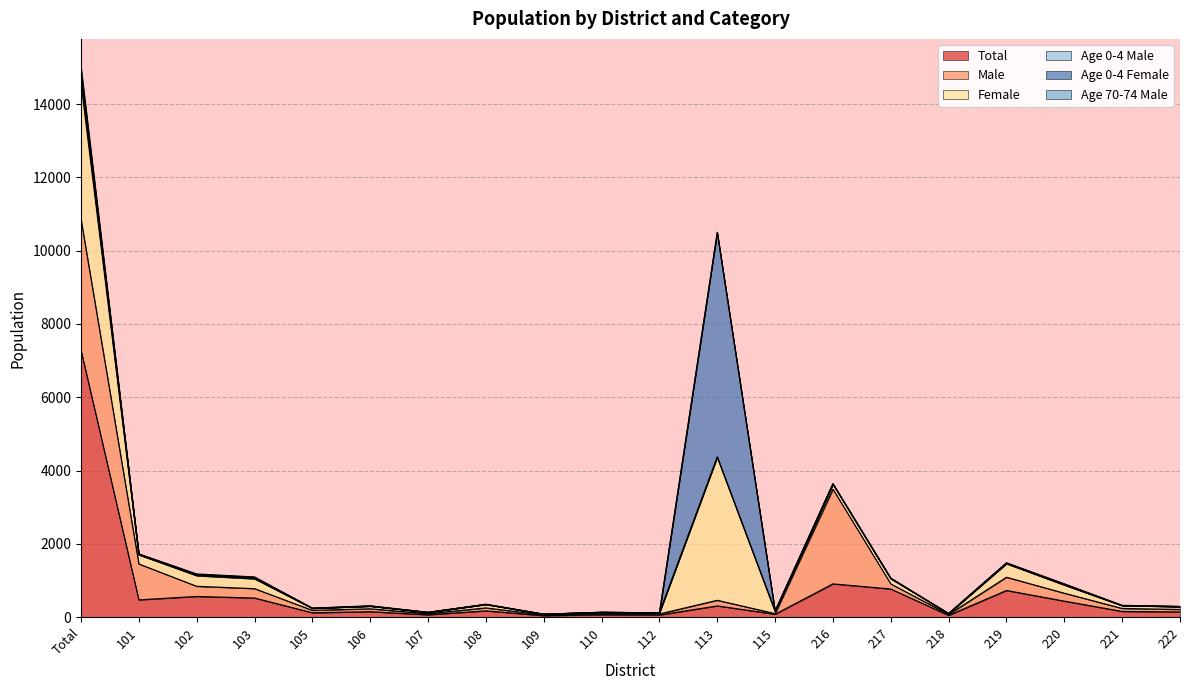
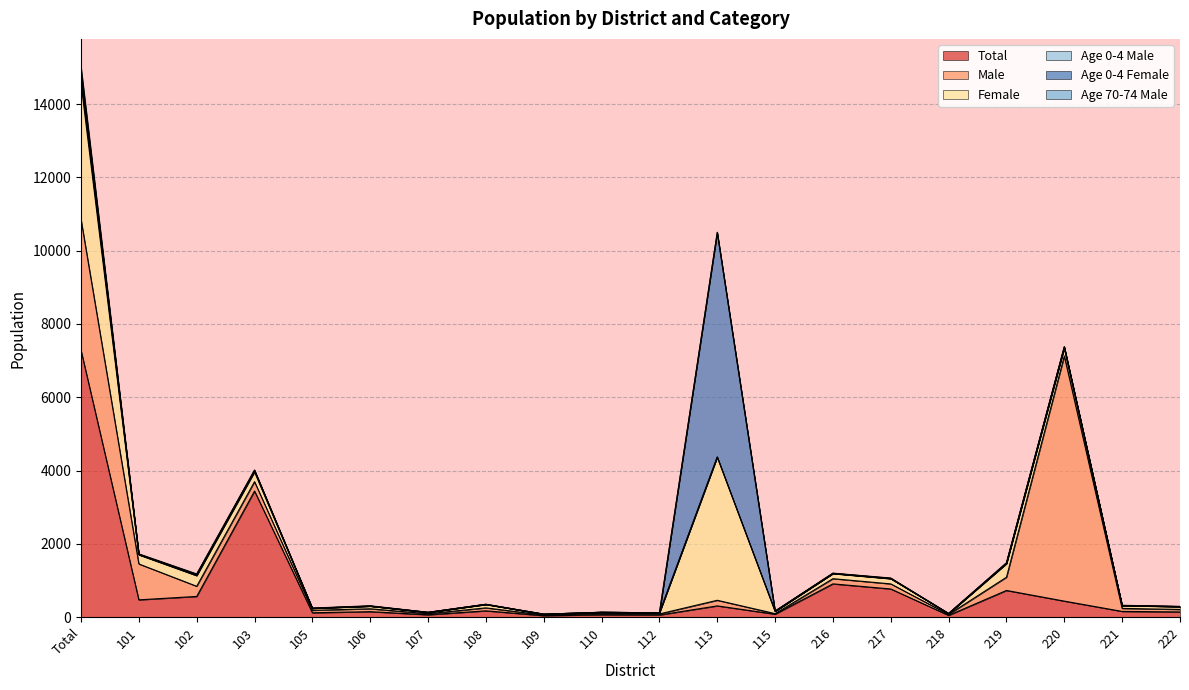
  {
    "Total": {
      "Total": 7300,
      "101": 500,
      "102": 600,
-     "103": 500,
+     "103": 3400,
      "106": 100,
      "108": 200,
      "113": 300,
      "216": 900,
      "217": 800,
      "219": 700,
      "220": 400,
      "221": 200
    },
    "Male": {
      "Total": 3600,
      "101": 1000,
      "102": 300,
      "103": 300,
      "106": 100,
      "108": 100,
      "113": 200,
-     "216": 2600,
+     "216": 100,
      "217": 100,
      "219": 400,
-     "220": 200,
+     "220": 6700,
      "221": 100
    },
    "Female": {
      "Total": 3700
    },
    "Age 0-4 Female": {
      "Total": 100
    }
  }
